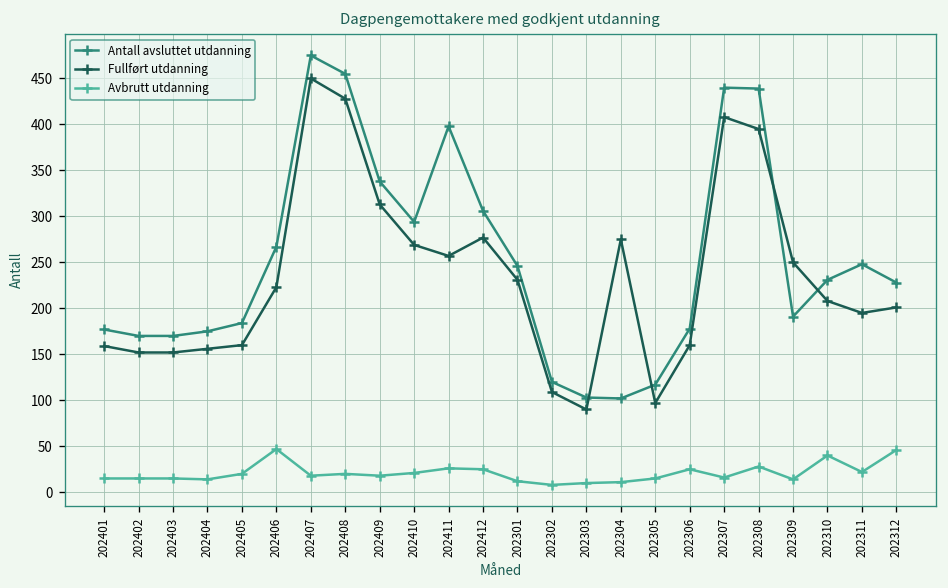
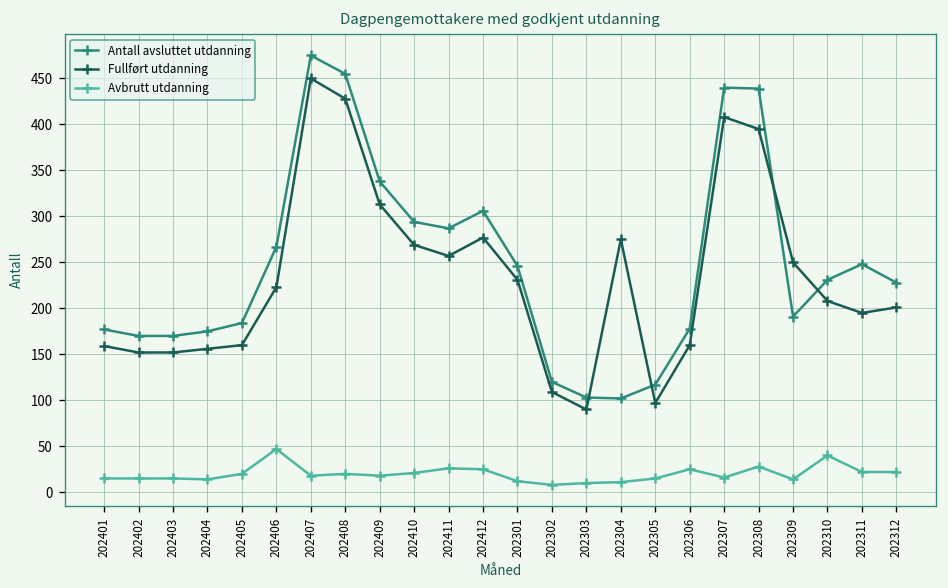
  {
    "Antall avsluttet utdanning": {
      "202401": 180,
      "202402": 170,
      "202403": 170,
      "202404": 180,
      "202405": 180,
      "202406": 270,
      "202407": 480,
      "202408": 460,
      "202409": 340,
      "202410": 290,
-     "202411": 400,
+     "202411": 290,
      "202412": 310,
      "202301": 250,
      "202302": 120,
      "202303": 100,
      "202304": 100,
      "202305": 120,
      "202306": 180,
      "202307": 440,
      "202308": 440,
      "202309": 190,
      "202310": 230,
      "202311": 250,
      "202312": 230
    },
    "Fullført utdanning": {
      "202401": 160,
      "202402": 150,
      "202403": 150,
      "202404": 160,
      "202405": 160,
      "202406": 220,
      "202407": 450,
      "202408": 430,
      "202409": 310,
      "202410": 270,
      "202411": 260,
      "202412": 280,
      "202301": 230,
      "202302": 110,
      "202303": 90,
      "202304": 280,
      "202305": 100,
      "202306": 160,
      "202307": 410,
      "202308": 400,
      "202309": 250,
      "202310": 210,
      "202311": 200,
      "202312": 200
    },
    "Avbrutt utdanning": {
      "202401": 20,
      "202402": 20,
      "202403": 20,
      "202404": 10,
      "202405": 20,
      "202406": 50,
      "202407": 20,
      "202408": 20,
      "202409": 20,
      "202410": 20,
      "202411": 30,
      "202412": 30,
      "202301": 10,
      "202302": 10,
      "202303": 10,
      "202304": 10,
      "202305": 20,
      "202306": 30,
      "202307": 20,
      "202308": 30,
      "202309": 10,
      "202310": 40,
      "202311": 20,
-     "202312": 50
+     "202312": 20
    }
  }
